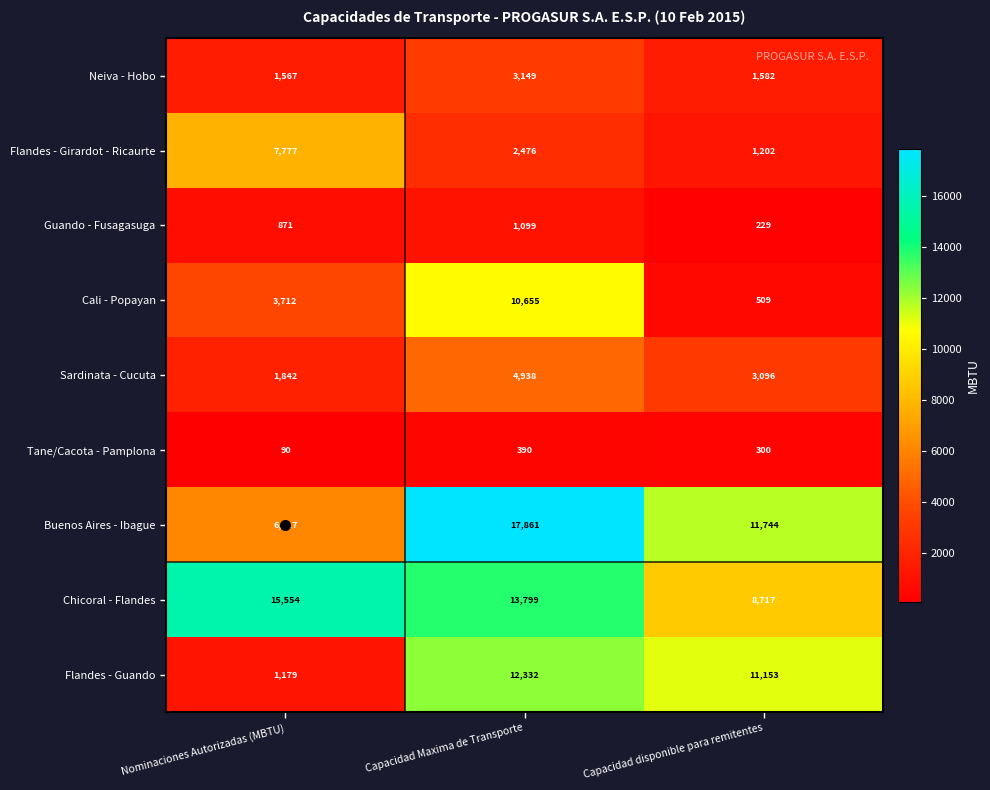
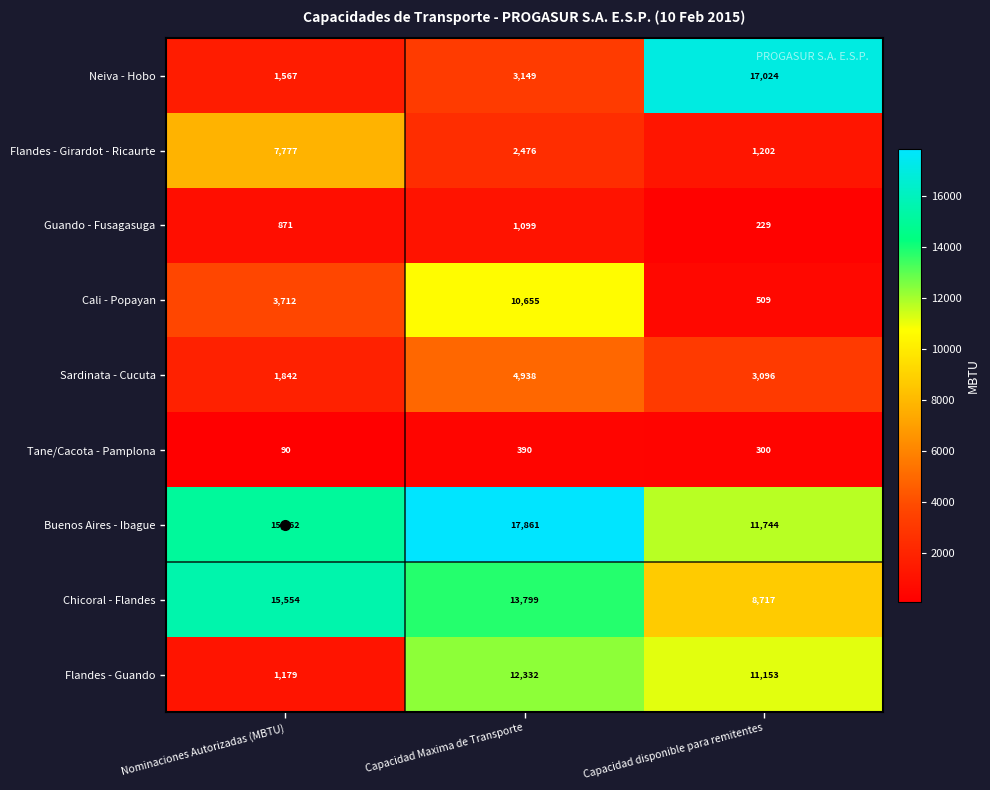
  {
    "Neiva - Hobo": {
      "Nominaciones Autorizadas (MBTU)": "1,567",
      "Capacidad Maxima de Transporte": "3,149",
-     "Capacidad disponible para remitentes": "1,582"
+     "Capacidad disponible para remitentes": "17,024"
    },
    "Flandes - Girardot - Ricaurte": {
      "Nominaciones Autorizadas (MBTU)": "7,777",
      "Capacidad Maxima de Transporte": "2,476",
      "Capacidad disponible para remitentes": "1,202"
    },
    "Guando - Fusagasuga": {
      "Nominaciones Autorizadas (MBTU)": "871",
      "Capacidad Maxima de Transporte": "1,099",
      "Capacidad disponible para remitentes": "229"
    },
    "Cali - Popayan": {
      "Nominaciones Autorizadas (MBTU)": "3,712",
      "Capacidad Maxima de Transporte": "10,655",
      "Capacidad disponible para remitentes": "509"
    },
    "Sardinata - Cucuta": {
      "Nominaciones Autorizadas (MBTU)": "1,842",
      "Capacidad Maxima de Transporte": "4,938",
      "Capacidad disponible para remitentes": "3,096"
    },
    "Tane/Cacota - Pamplona": {
      "Nominaciones Autorizadas (MBTU)": "90",
      "Capacidad Maxima de Transporte": "390",
      "Capacidad disponible para remitentes": "300"
    },
    "Buenos Aires - Ibague": {
-     "Nominaciones Autorizadas (MBTU)": "6,117",
+     "Nominaciones Autorizadas (MBTU)": "15,062",
      "Capacidad Maxima de Transporte": "17,861",
      "Capacidad disponible para remitentes": "11,744"
    },
    "Chicoral - Flandes": {
      "Nominaciones Autorizadas (MBTU)": "15,554",
      "Capacidad Maxima de Transporte": "13,799",
      "Capacidad disponible para remitentes": "8,717"
    },
    "Flandes - Guando": {
      "Nominaciones Autorizadas (MBTU)": "1,179",
      "Capacidad Maxima de Transporte": "12,332",
      "Capacidad disponible para remitentes": "11,153"
    }
  }
